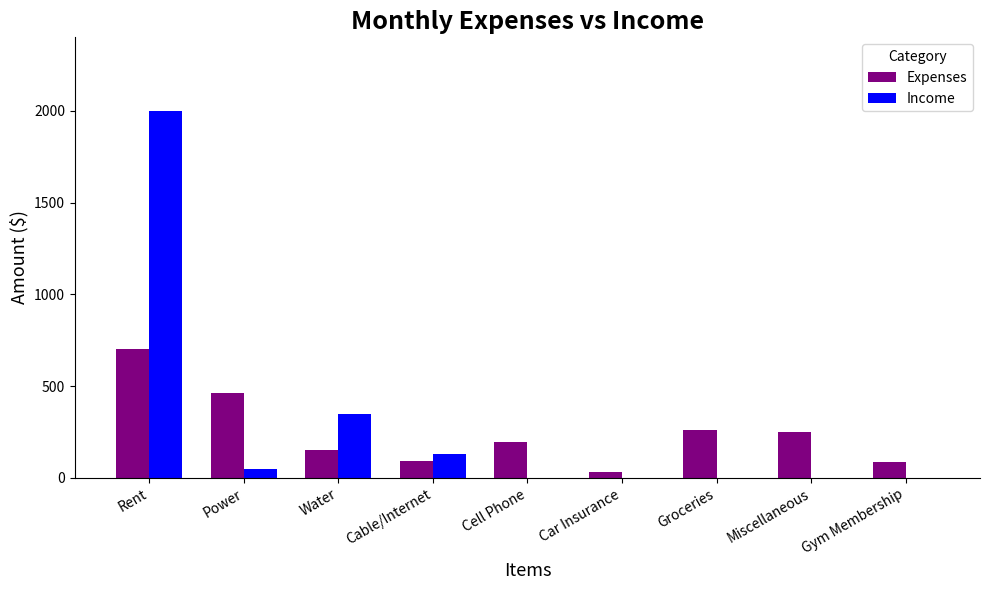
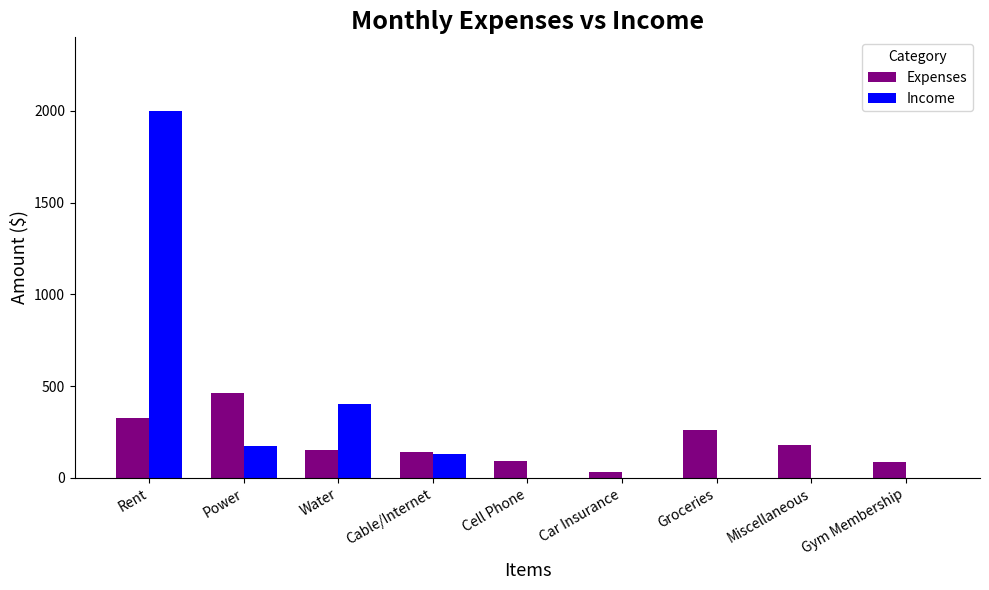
  {
    "Expenses": {
-     "Rent": 700,
+     "Rent": 320,
      "Power": 460,
      "Water": 150,
-     "Cable/Internet": 90,
-     "Cell Phone": 190,
+     "Cable/Internet": 140,
+     "Cell Phone": 90,
      "Car Insurance": 30,
      "Groceries": 260,
-     "Miscellaneous": 250,
+     "Miscellaneous": 180,
      "Gym Membership": 90
    },
    "Income": {
      "Rent": 2000,
-     "Power": 50,
-     "Water": 350,
+     "Power": 180,
+     "Water": 400,
      "Cable/Internet": 130,
      "Cell Phone": 0,
      "Car Insurance": 0,
      "Groceries": 0,
      "Miscellaneous": 0,
      "Gym Membership": 0
    }
  }
